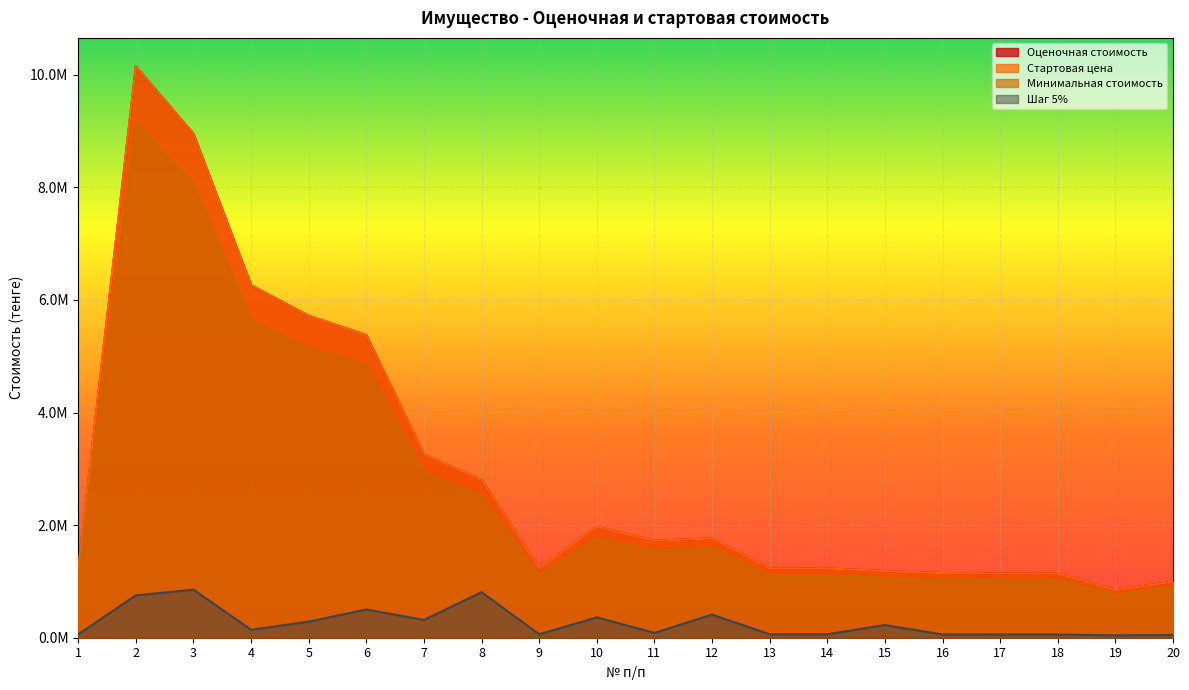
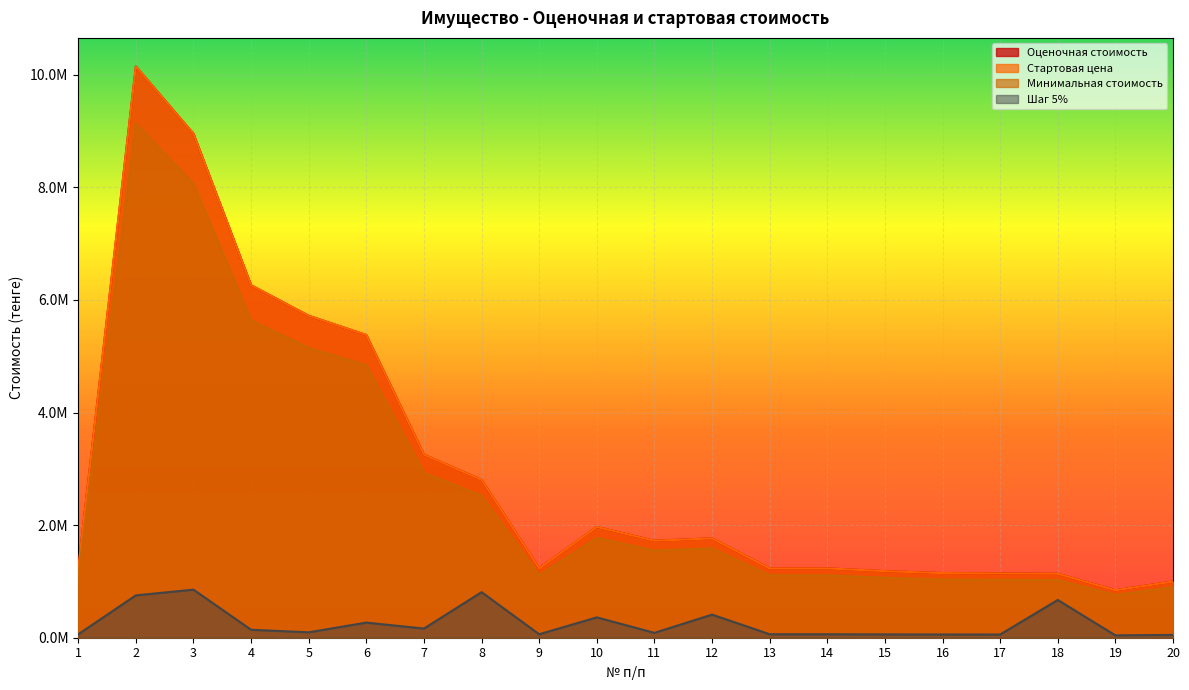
  {
    "Шаг 5%": {
      "1": 100000,
      "2": 800000,
      "3": 900000,
      "4": 100000,
-     "5": 300000,
-     "6": 500000,
-     "7": 300000,
+     "5": 100000,
+     "6": 300000,
+     "7": 200000,
      "8": 800000,
      "9": 100000,
      "10": 400000,
      "11": 100000,
      "12": 400000,
      "13": 100000,
      "14": 100000,
-     "15": 200000,
+     "15": 100000,
      "16": 100000,
      "17": 100000,
-     "18": 100000,
+     "18": 700000,
      "19": 0,
      "20": 0
    }
  }
